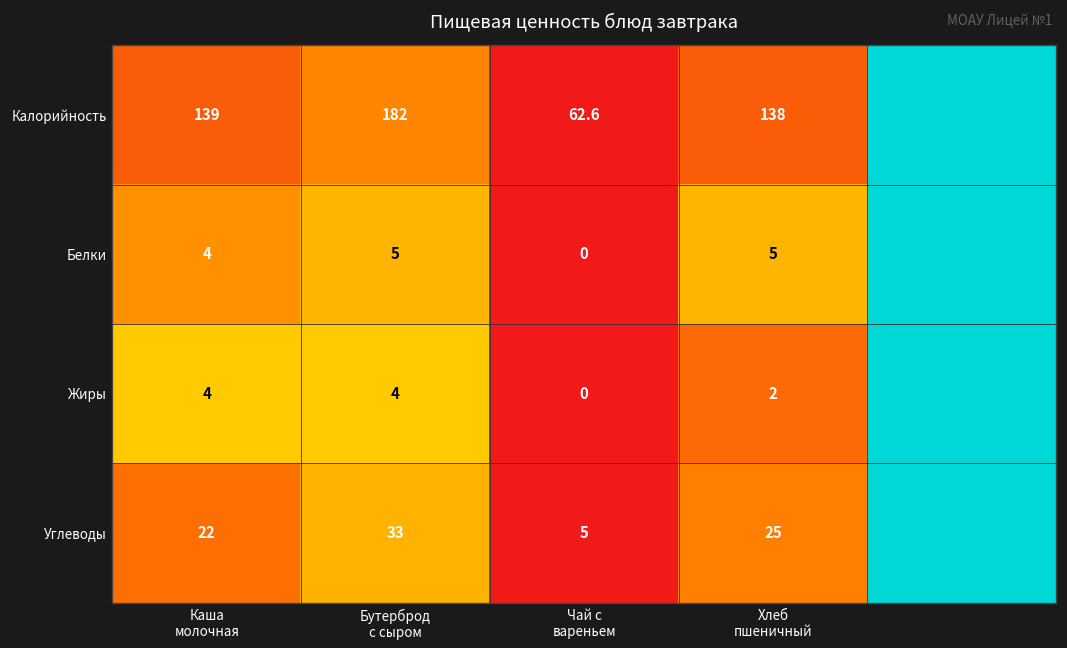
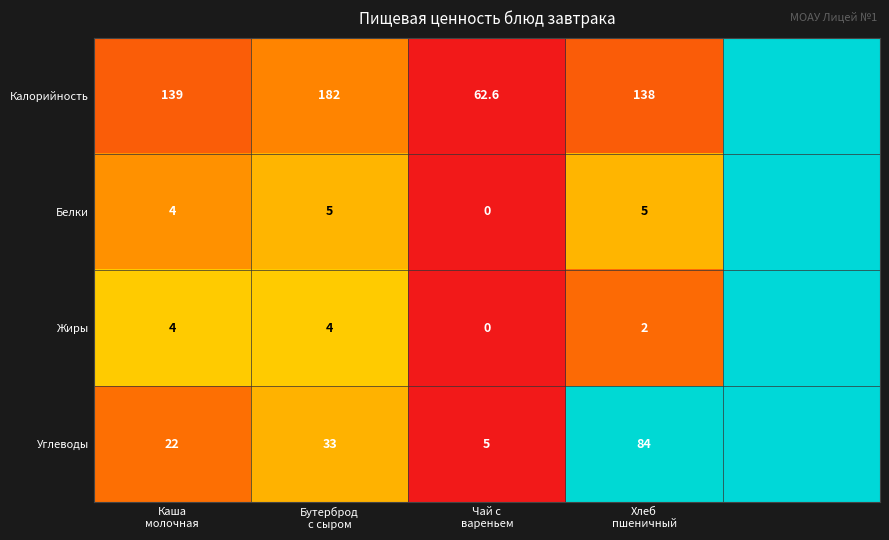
  {
    "Калорийность": {
      "Каша молочная": 139,
      "Бутерброд с сыром": 182,
      "Чай с вареньем": 62.6,
      "Хлеб пшеничный": 138
    },
    "Белки": {
      "Каша молочная": 4,
      "Бутерброд с сыром": 5,
      "Чай с вареньем": 0,
      "Хлеб пшеничный": 5
    },
    "Жиры": {
      "Каша молочная": 4,
      "Бутерброд с сыром": 4,
      "Чай с вареньем": 0,
      "Хлеб пшеничный": 2
    },
    "Углеводы": {
      "Каша молочная": 22,
      "Бутерброд с сыром": 33,
      "Чай с вареньем": 5,
-     "Хлеб пшеничный": 25
+     "Хлеб пшеничный": 84
    }
  }
